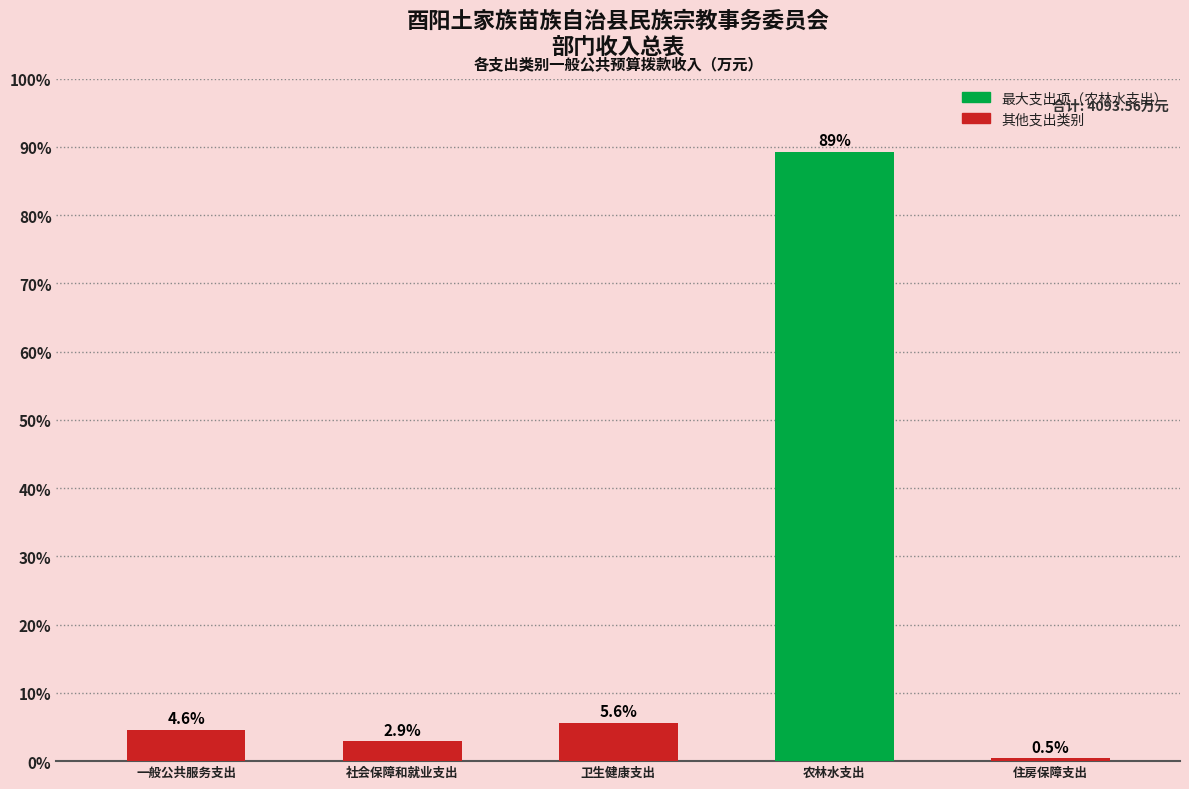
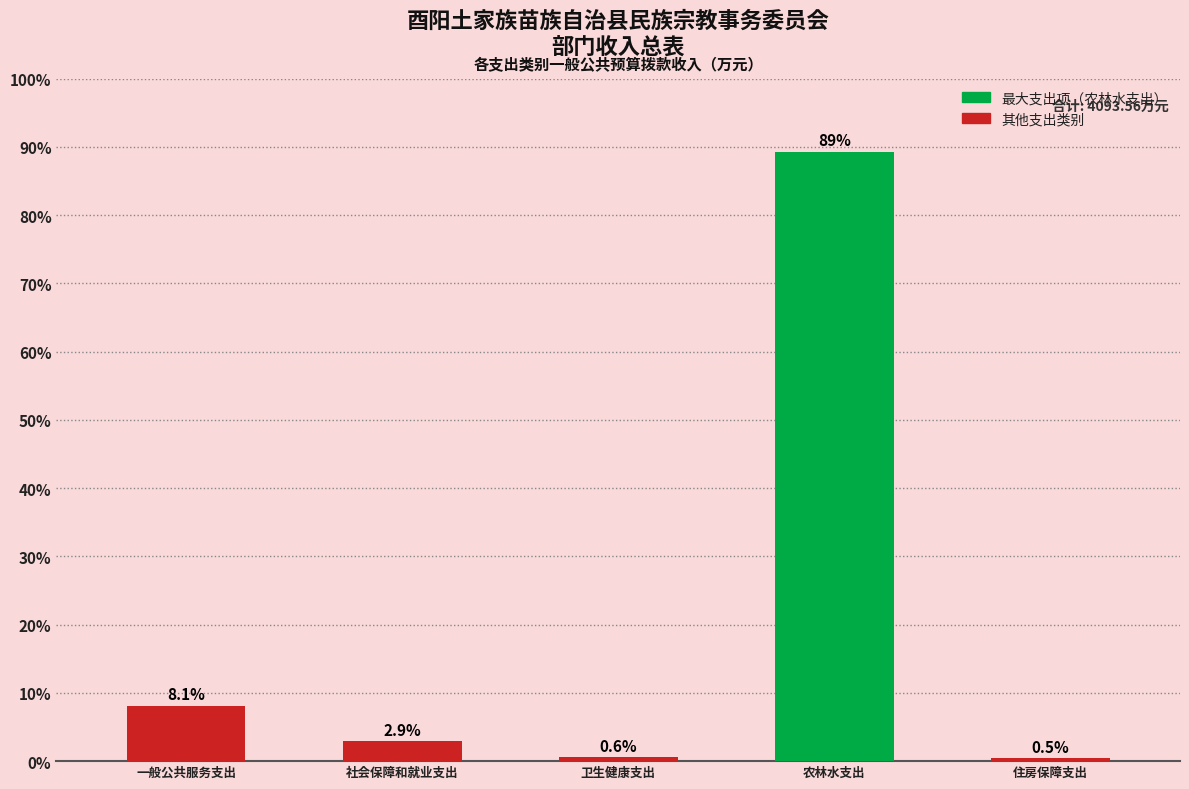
  {
-   "一般公共服务支出": "4.6%",
+   "一般公共服务支出": "8.1%",
    "社会保障和就业支出": "2.9%",
-   "卫生健康支出": "5.6%",
+   "卫生健康支出": "0.6%",
    "农林水支出": "89%",
    "住房保障支出": "0.5%"
  }
